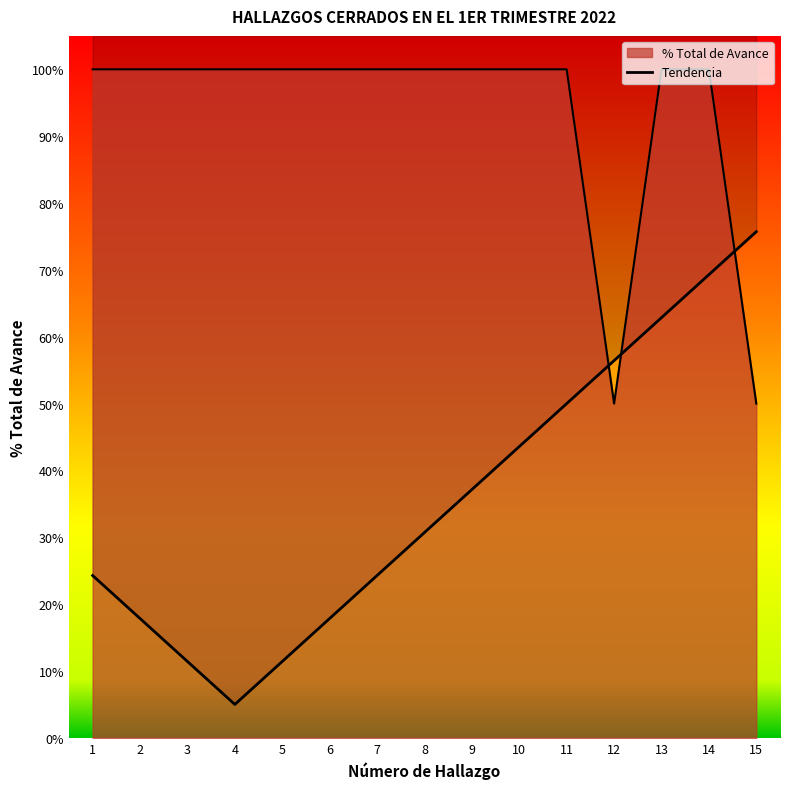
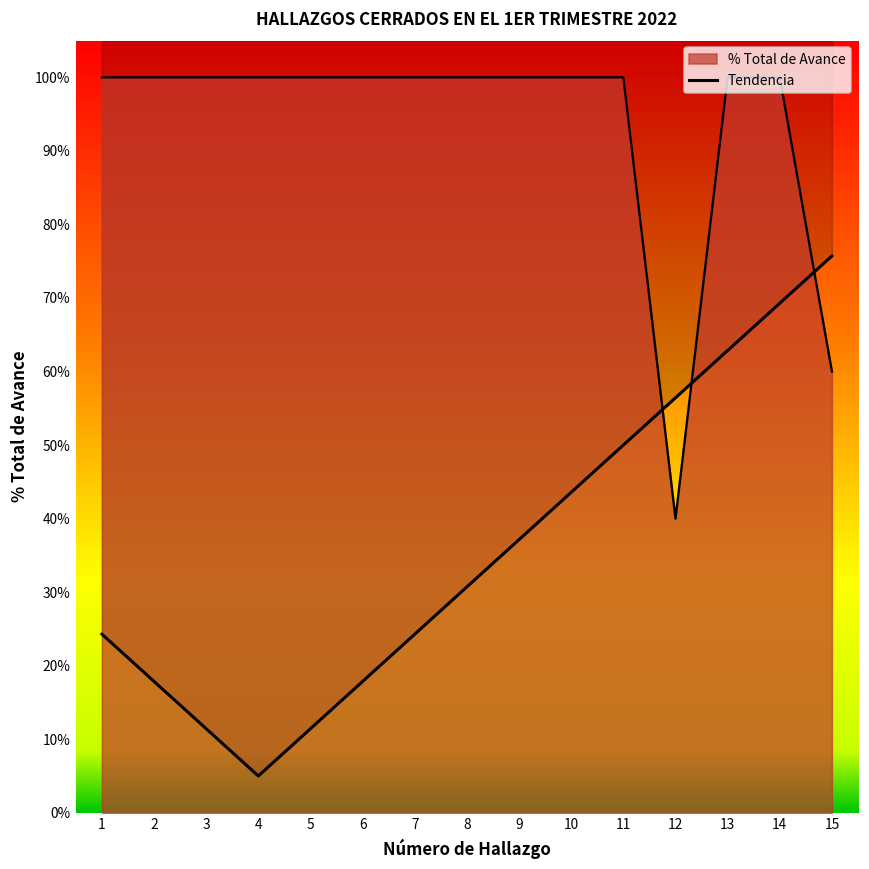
  {
    "% Total de Avance": {
      "1": "100%",
      "2": "100%",
      "3": "100%",
      "4": "100%",
      "5": "100%",
      "6": "100%",
      "7": "100%",
      "8": "100%",
      "9": "100%",
      "10": "100%",
      "11": "100%",
-     "12": "50%",
-     "15": "50%"
+     "12": "40%",
+     "15": "60%"
    }
  }
